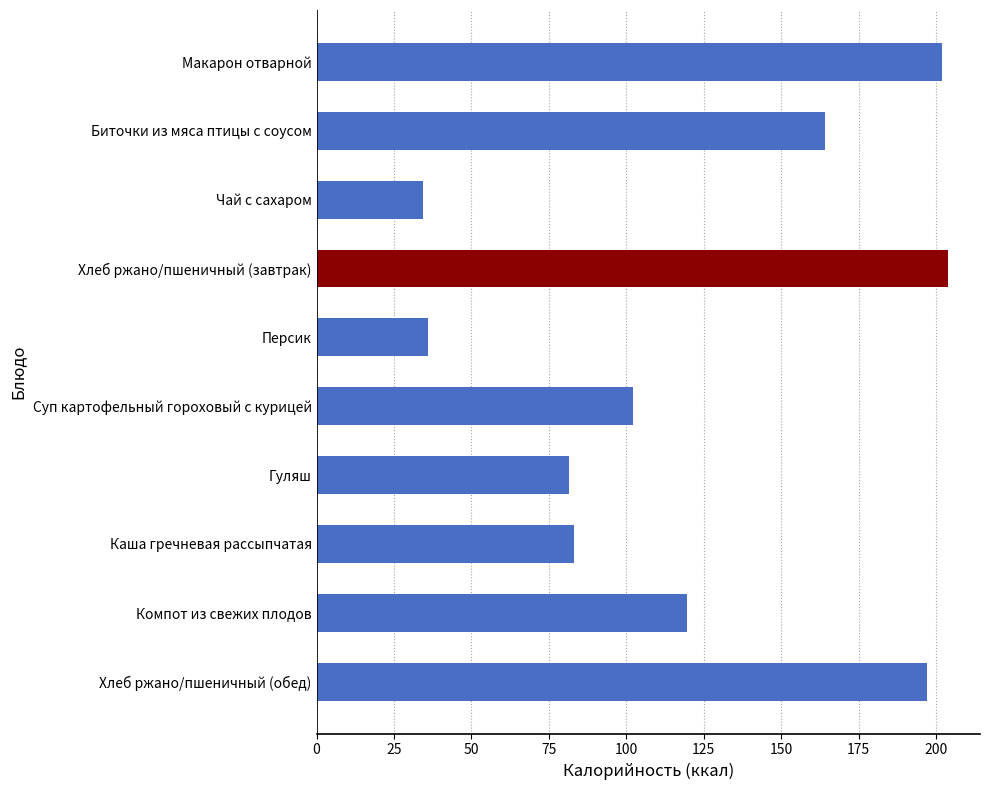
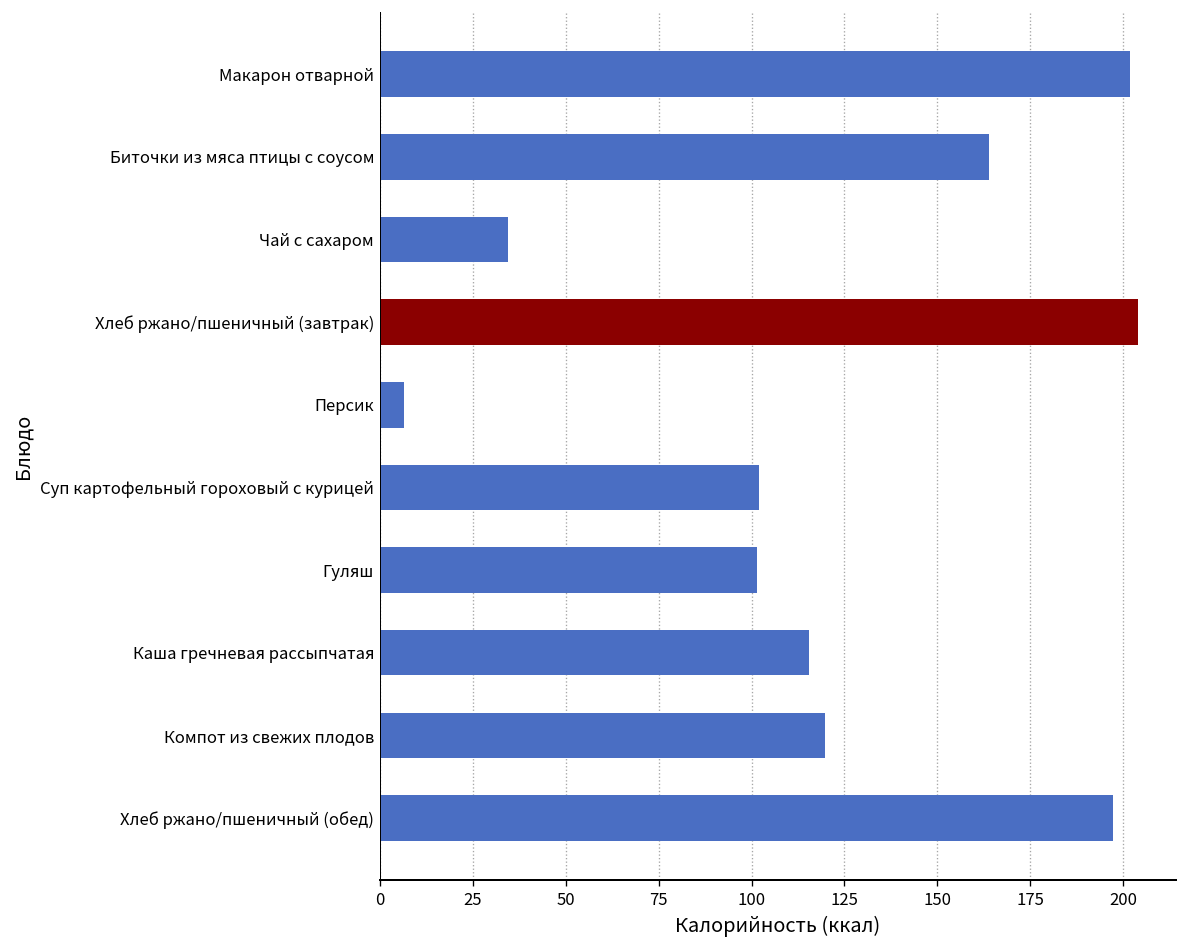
  {
    "Макарон отварной": 202,
    "Биточки из мяса птицы с соусом": 164,
    "Чай с сахаром": 35,
    "Хлеб ржано/пшеничный (завтрак)": 204,
-   "Персик": 36,
+   "Персик": 7,
    "Суп картофельный гороховый с курицей": 102,
-   "Гуляш": 82,
-   "Каша гречневая рассыпчатая": 83,
+   "Гуляш": 101,
+   "Каша гречневая рассыпчатая": 116,
    "Компот из свежих плодов": 120,
    "Хлеб ржано/пшеничный (обед)": 197
  }
